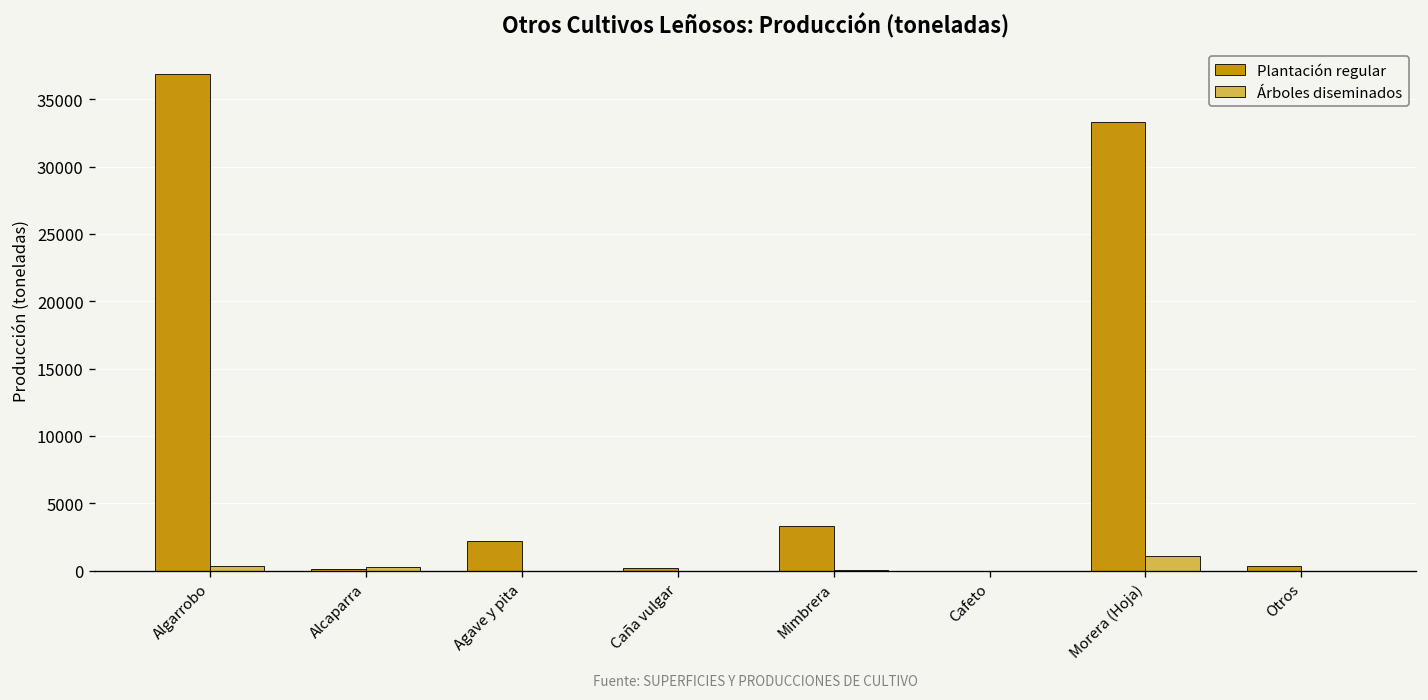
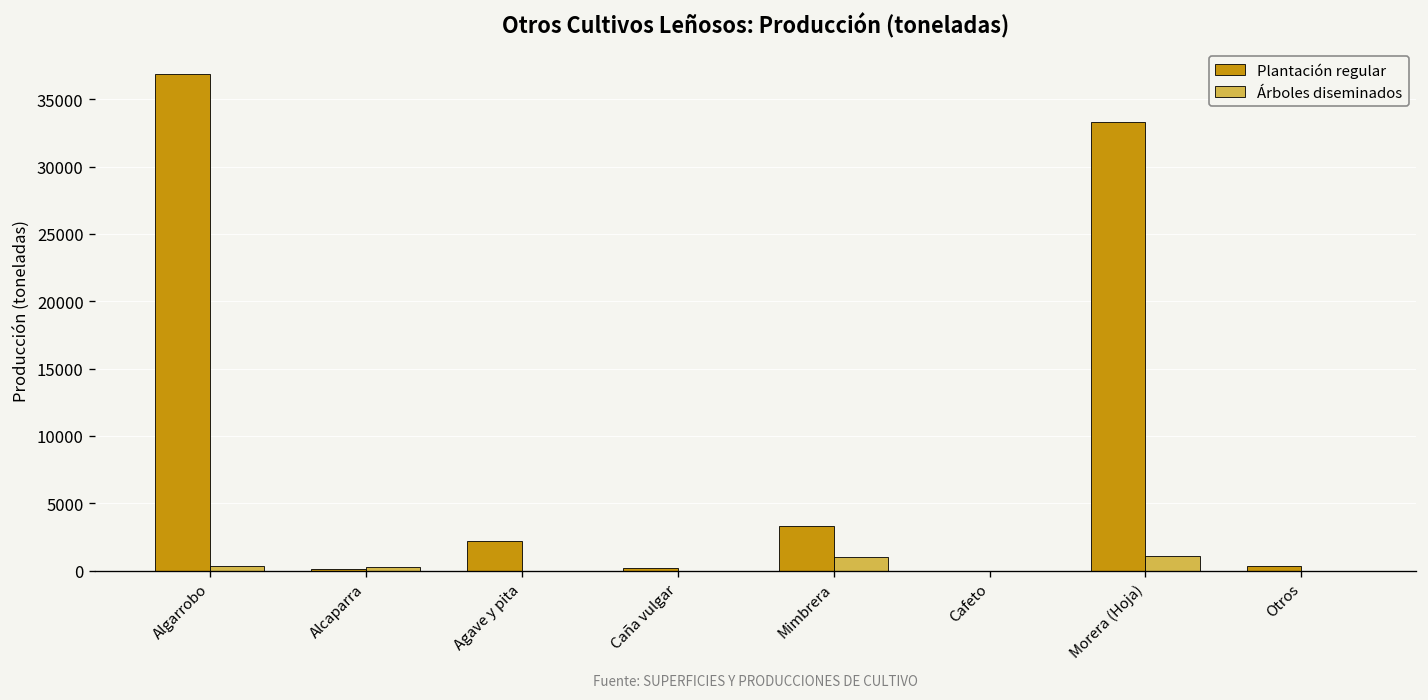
  {
    "Plantación regular": {
      "Algarrobo": 36900,
      "Agave y pita": 2200,
      "Mimbrera": 3300,
      "Morera (Hoja)": 33400,
      "Otros": 300
    },
    "Árboles diseminados": {
      "Algarrobo": 300,
      "Alcaparra": 300,
      "Agave y pita": 0,
      "Caña vulgar": 0,
-     "Mimbrera": 0,
+     "Mimbrera": 1000,
      "Cafeto": 0,
      "Morera (Hoja)": 1100,
      "Otros": 0
    }
  }
